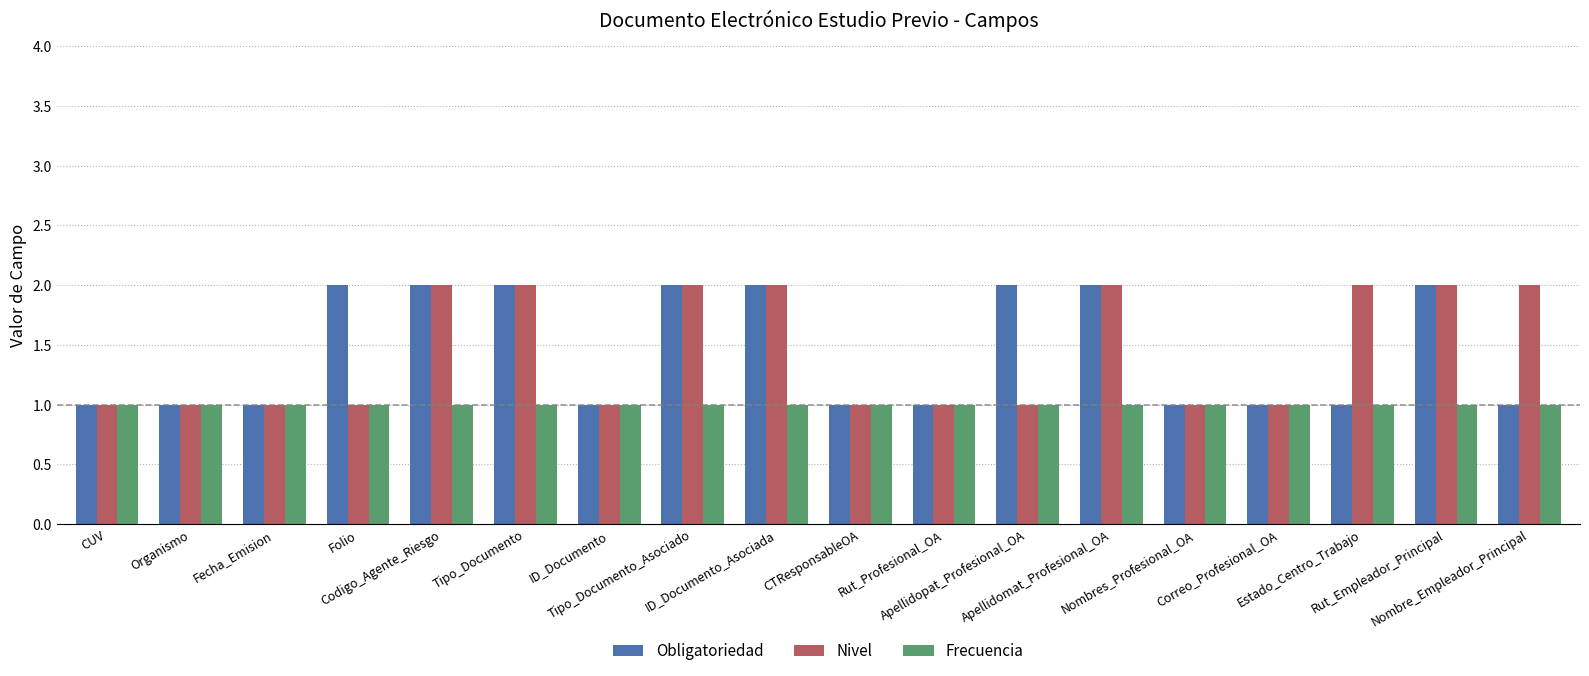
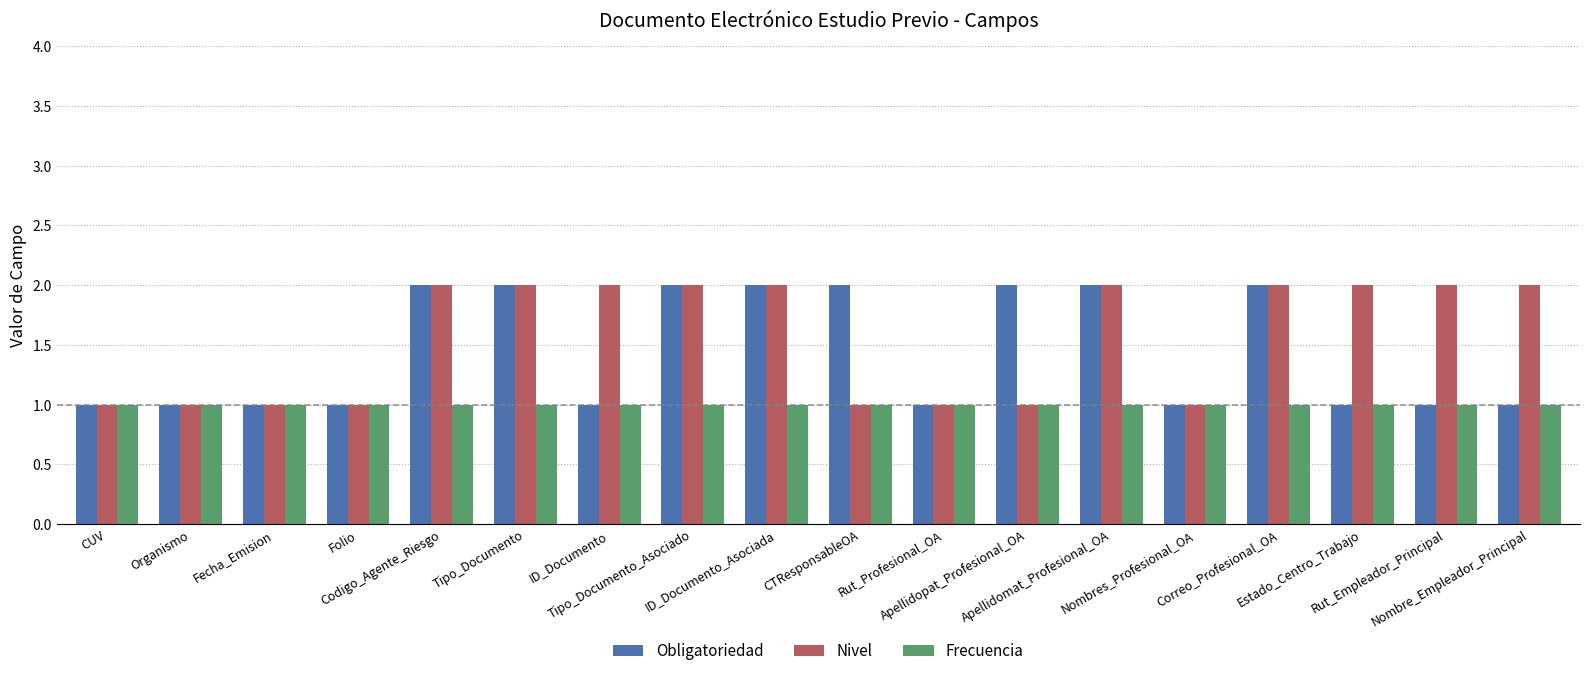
  {
    "Obligatoriedad": {
      "CUV": 1,
      "Organismo": 1,
      "Fecha_Emision": 1,
-     "Folio": 2,
+     "Folio": 1,
      "Codigo_Agente_Riesgo": 2,
      "Tipo_Documento": 2,
      "ID_Documento": 1,
      "Tipo_Documento_Asociado": 2,
      "ID_Documento_Asociada": 2,
-     "CTResponsableOA": 1,
+     "CTResponsableOA": 2,
      "Rut_Profesional_OA": 1,
      "Apellidopat_Profesional_OA": 2,
      "Apellidomat_Profesional_OA": 2,
      "Nombres_Profesional_OA": 1,
-     "Correo_Profesional_OA": 1,
+     "Correo_Profesional_OA": 2,
      "Estado_Centro_Trabajo": 1,
-     "Rut_Empleador_Principal": 2,
+     "Rut_Empleador_Principal": 1,
      "Nombre_Empleador_Principal": 1
    },
    "Nivel": {
      "CUV": 1,
      "Organismo": 1,
      "Fecha_Emision": 1,
      "Folio": 1,
      "Codigo_Agente_Riesgo": 2,
      "Tipo_Documento": 2,
-     "ID_Documento": 1,
+     "ID_Documento": 2,
      "Tipo_Documento_Asociado": 2,
      "ID_Documento_Asociada": 2,
      "CTResponsableOA": 1,
      "Rut_Profesional_OA": 1,
      "Apellidopat_Profesional_OA": 1,
      "Apellidomat_Profesional_OA": 2,
      "Nombres_Profesional_OA": 1,
-     "Correo_Profesional_OA": 1,
+     "Correo_Profesional_OA": 2,
      "Estado_Centro_Trabajo": 2,
      "Rut_Empleador_Principal": 2,
      "Nombre_Empleador_Principal": 2
    },
    "Frecuencia": {
      "CUV": 1,
      "Organismo": 1,
      "Fecha_Emision": 1,
      "Folio": 1,
      "Codigo_Agente_Riesgo": 1,
      "Tipo_Documento": 1,
      "ID_Documento": 1,
      "Tipo_Documento_Asociado": 1,
      "ID_Documento_Asociada": 1,
      "CTResponsableOA": 1,
      "Rut_Profesional_OA": 1,
      "Apellidopat_Profesional_OA": 1,
      "Apellidomat_Profesional_OA": 1,
      "Nombres_Profesional_OA": 1,
      "Correo_Profesional_OA": 1,
      "Estado_Centro_Trabajo": 1,
      "Rut_Empleador_Principal": 1,
      "Nombre_Empleador_Principal": 1
    }
  }
